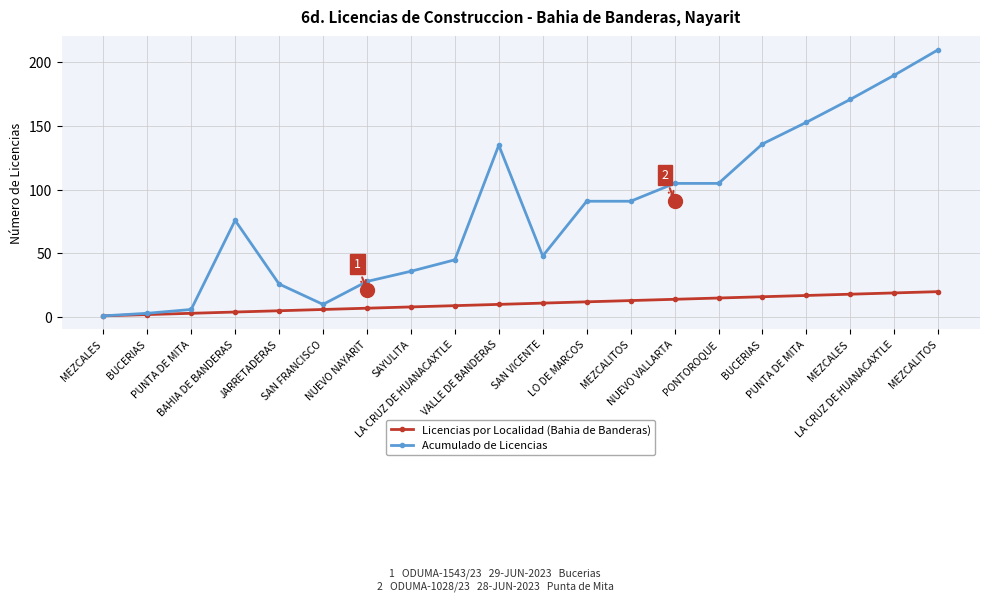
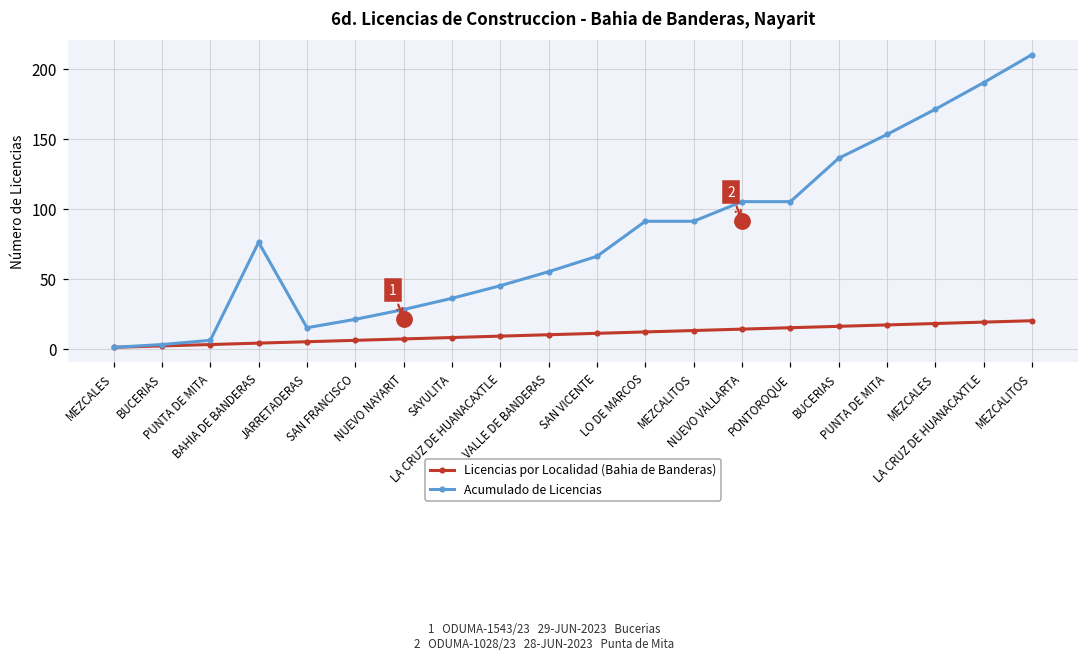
  {
    "Acumulado de Licencias": {
      "BAHIA DE BANDERAS": 76,
-     "JARRETADERAS": 26,
-     "SAN FRANCISCO": 10,
+     "JARRETADERAS": 15,
+     "SAN FRANCISCO": 21,
      "SAYULITA": 36,
-     "VALLE DE BANDERAS": 135,
-     "SAN VICENTE": 48,
+     "VALLE DE BANDERAS": 55,
+     "SAN VICENTE": 66,
      "LO DE MARCOS": 91,
      "PONTOROQUE": 105
    }
  }
